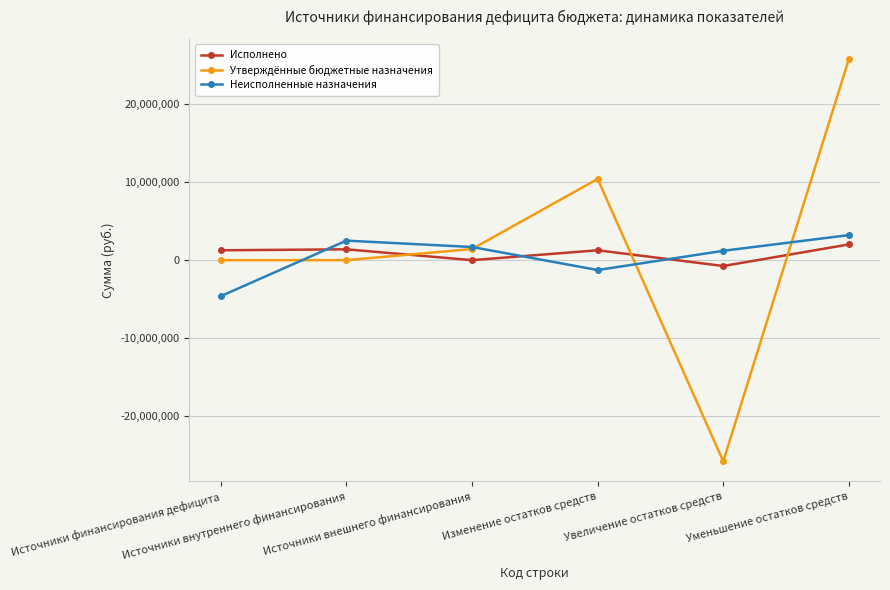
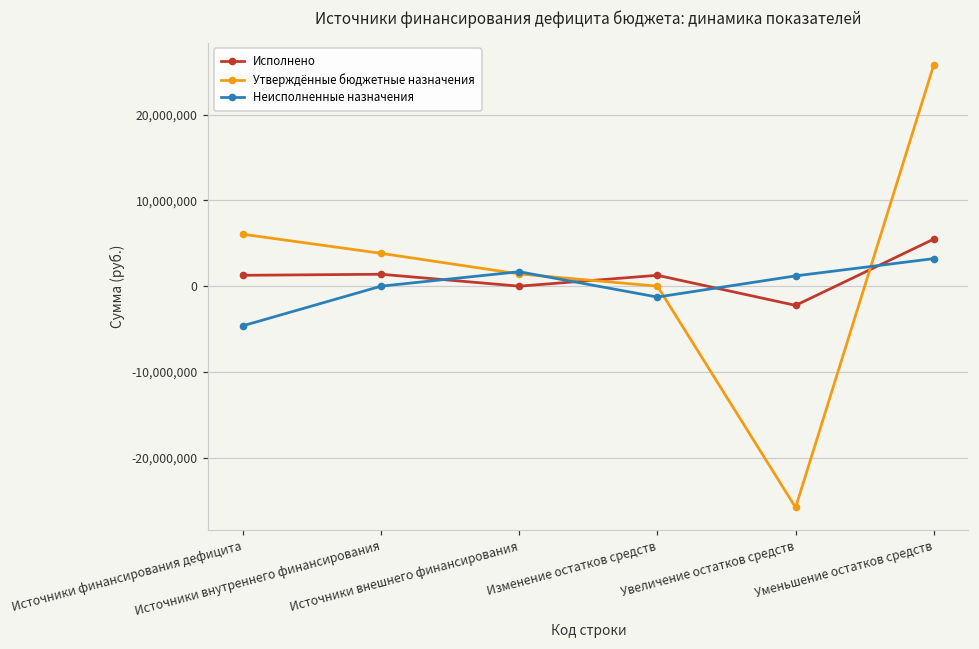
  {
    "Исполнено": {
      "Источники финансирования дефицита": "1,000,000",
      "Источники внутреннего финансирования": "1,000,000",
      "Источники внешнего финансирования": "0",
      "Изменение остатков средств": "1,000,000",
-     "Увеличение остатков средств": "-1,000,000",
-     "Уменьшение остатков средств": "2,000,000"
+     "Увеличение остатков средств": "-2,000,000",
+     "Уменьшение остатков средств": "5,000,000"
    },
    "Утверждённые бюджетные назначения": {
-     "Источники финансирования дефицита": "0",
-     "Источники внутреннего финансирования": "0",
-     "Изменение остатков средств": "10,000,000",
+     "Источники финансирования дефицита": "6,000,000",
+     "Источники внутреннего финансирования": "4,000,000",
+     "Изменение остатков средств": "0",
      "Увеличение остатков средств": "-26,000,000",
      "Уменьшение остатков средств": "26,000,000"
    },
    "Неисполненные назначения": {
      "Источники финансирования дефицита": "-5,000,000",
-     "Источники внутреннего финансирования": "3,000,000",
+     "Источники внутреннего финансирования": "0",
      "Изменение остатков средств": "-1,000,000",
      "Увеличение остатков средств": "1,000,000",
      "Уменьшение остатков средств": "3,000,000"
    }
  }
